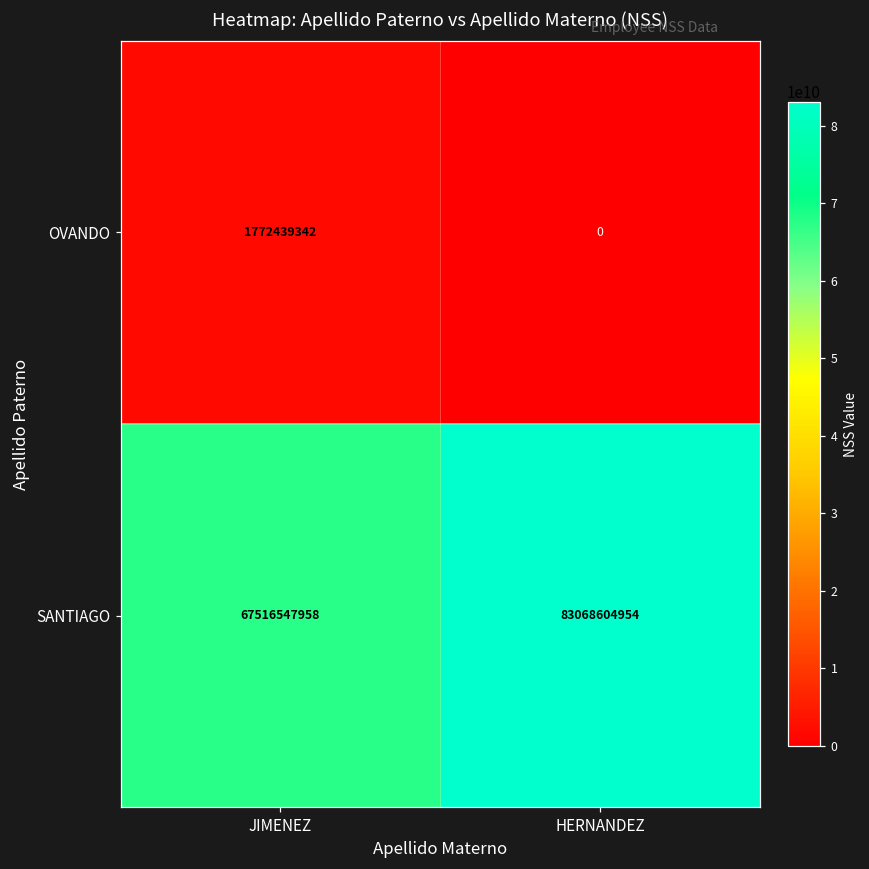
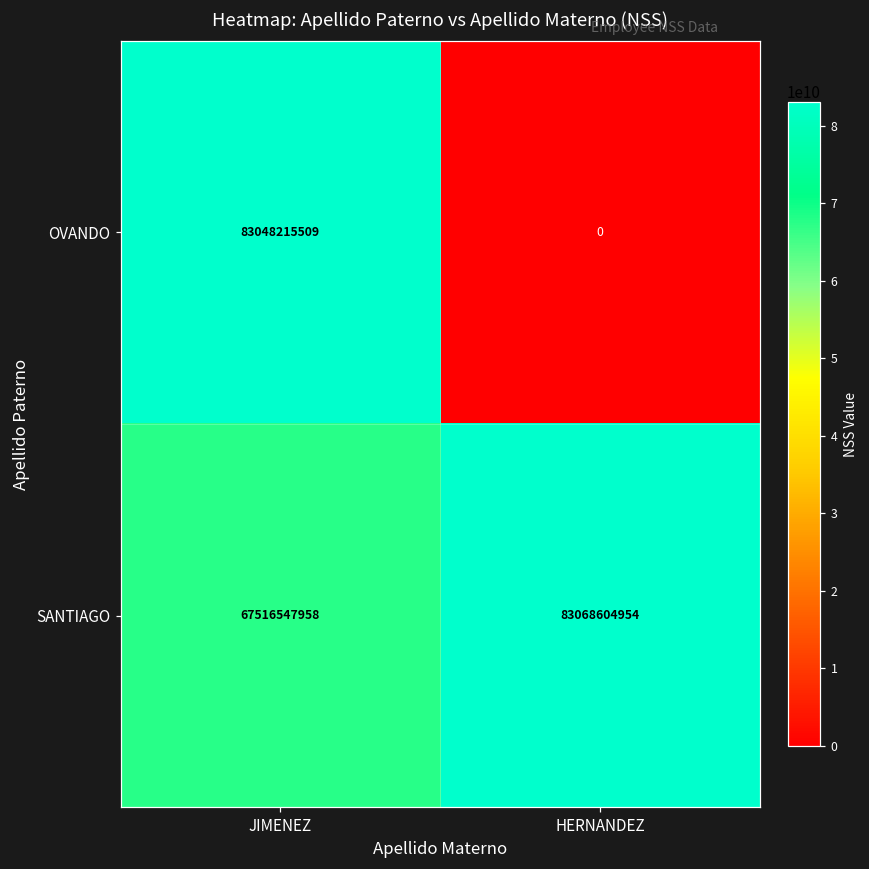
  {
    "OVANDO": {
-     "JIMENEZ": 1772439342,
+     "JIMENEZ": 83048215509,
      "HERNANDEZ": 0
    },
    "SANTIAGO": {
      "JIMENEZ": 67516547958,
      "HERNANDEZ": 83068604954
    }
  }
